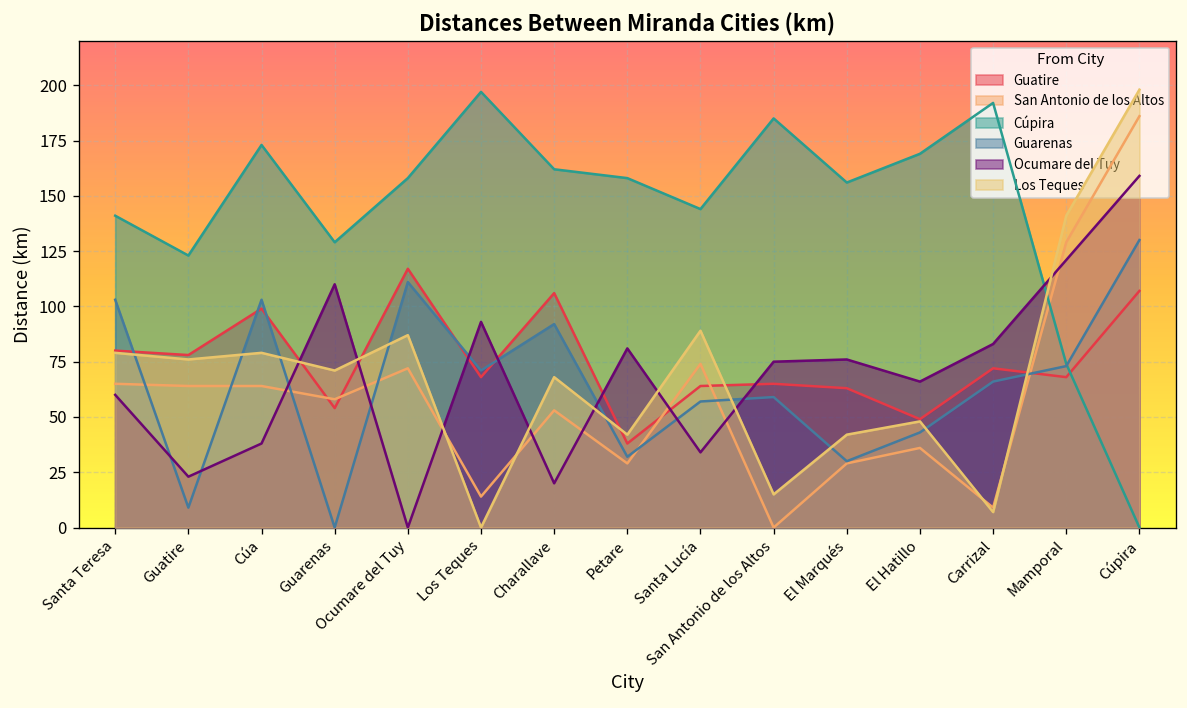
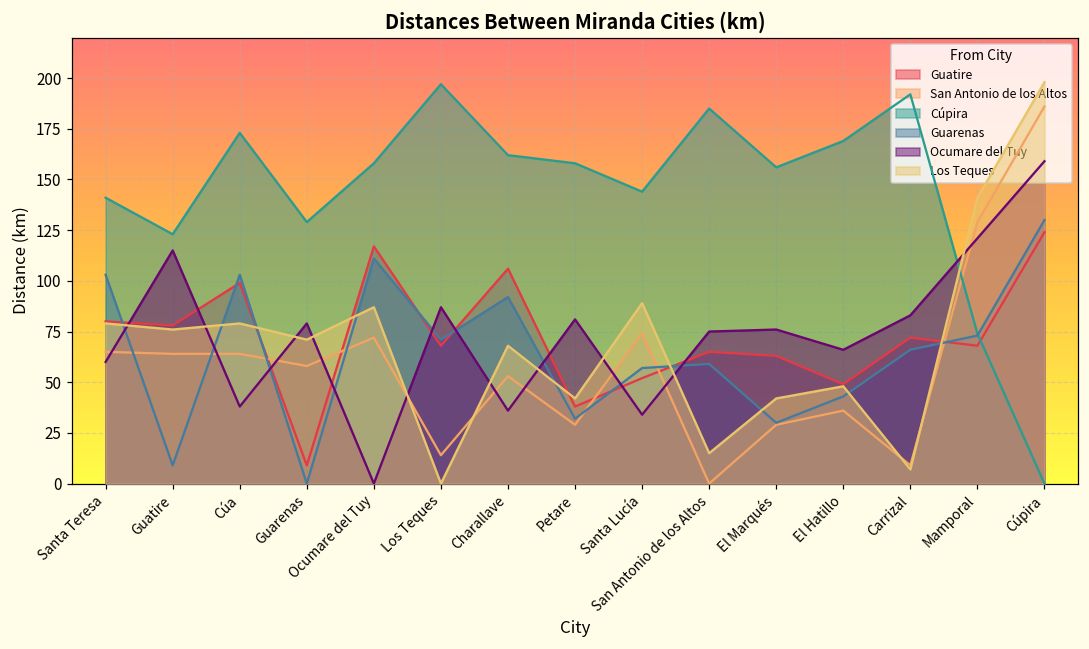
  {
    "Guatire": {
      "Guatire": 78,
      "Cúa": 99,
-     "Guarenas": 54,
+     "Guarenas": 9,
      "Ocumare del Tuy": 117,
      "Los Teques": 68,
      "Charallave": 106,
      "Petare": 38,
-     "Santa Lucía": 64,
+     "Santa Lucía": 52,
      "San Antonio de los Altos": 65,
      "El Marqués": 63,
      "Carrizal": 72,
      "Mamporal": 68,
-     "Cúpira": 107
+     "Cúpira": 124
    },
    "Ocumare del Tuy": {
      "Santa Teresa": 60,
-     "Guatire": 23,
+     "Guatire": 115,
      "Cúa": 38,
-     "Guarenas": 110,
+     "Guarenas": 79,
      "Ocumare del Tuy": 0,
-     "Los Teques": 93,
-     "Charallave": 20,
+     "Los Teques": 87,
+     "Charallave": 36,
      "Petare": 81,
      "Santa Lucía": 34,
      "San Antonio de los Altos": 75,
      "El Marqués": 76,
      "El Hatillo": 66,
      "Carrizal": 83,
      "Mamporal": 121
    }
  }
